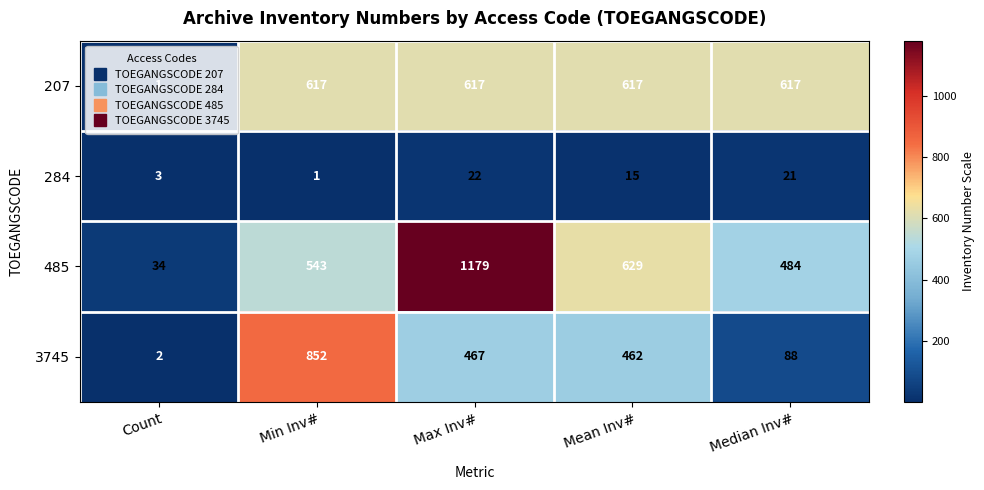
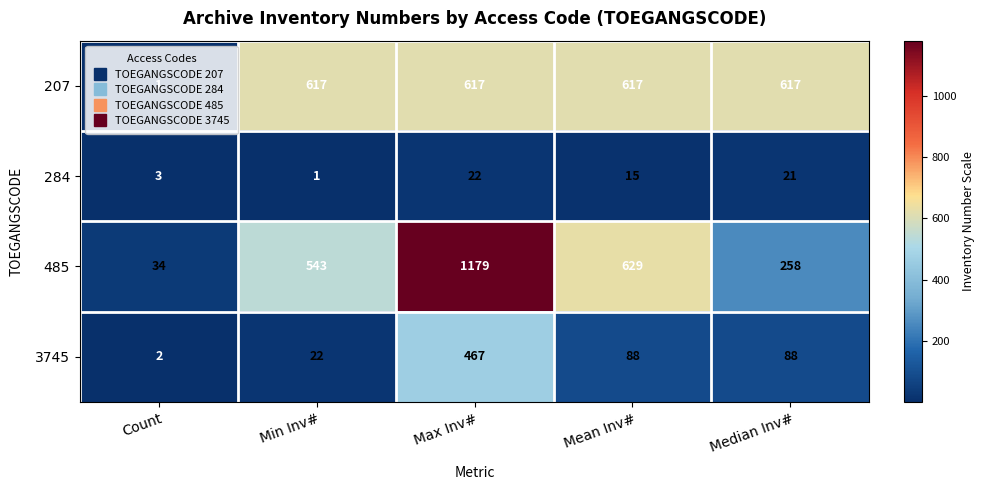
  {
    "207": {
      "Min Inv#": 617,
      "Max Inv#": 617,
      "Mean Inv#": 617,
      "Median Inv#": 617
    },
    "284": {
      "Count": 3,
      "Min Inv#": 1,
      "Max Inv#": 22,
      "Mean Inv#": 15,
      "Median Inv#": 21
    },
    "485": {
      "Count": 34,
      "Min Inv#": 543,
      "Max Inv#": 1179,
      "Mean Inv#": 629,
-     "Median Inv#": 484
+     "Median Inv#": 258
    },
    "3745": {
      "Count": 2,
-     "Min Inv#": 852,
+     "Min Inv#": 22,
      "Max Inv#": 467,
-     "Mean Inv#": 462,
+     "Mean Inv#": 88,
      "Median Inv#": 88
    }
  }
